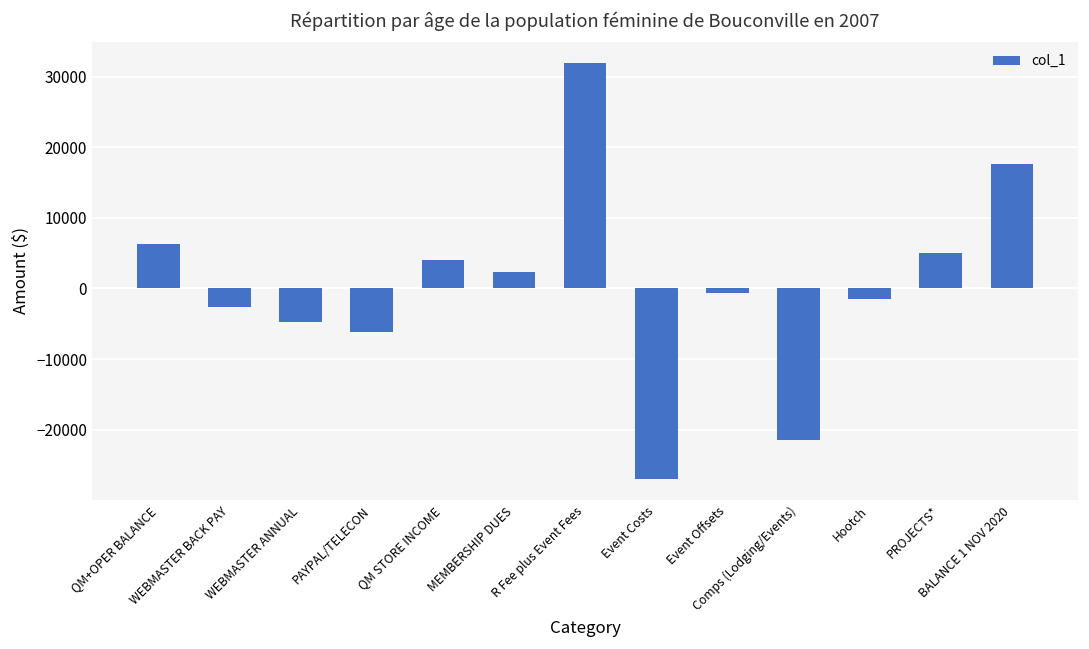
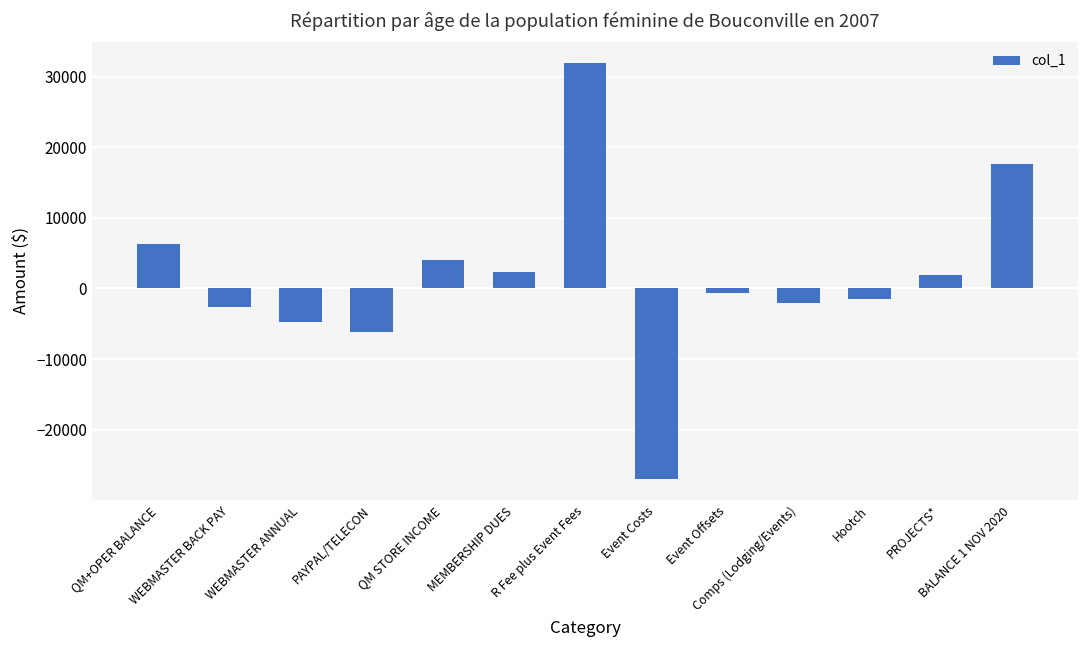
  {
    "QM+OPER BALANCE": 6000,
    "WEBMASTER BACK PAY": -3000,
    "WEBMASTER ANNUAL": -5000,
    "PAYPAL/TELECON": -6000,
    "QM STORE INCOME": 4000,
    "MEMBERSHIP DUES": 2000,
    "R Fee plus Event Fees": 32000,
    "Event Costs": -27000,
    "Event Offsets": -1000,
-   "Comps (Lodging/Events)": -21000,
+   "Comps (Lodging/Events)": -2000,
    "Hootch": -2000,
-   "PROJECTS*": 5000,
+   "PROJECTS*": 2000,
    "BALANCE 1 NOV 2020": 18000
  }
